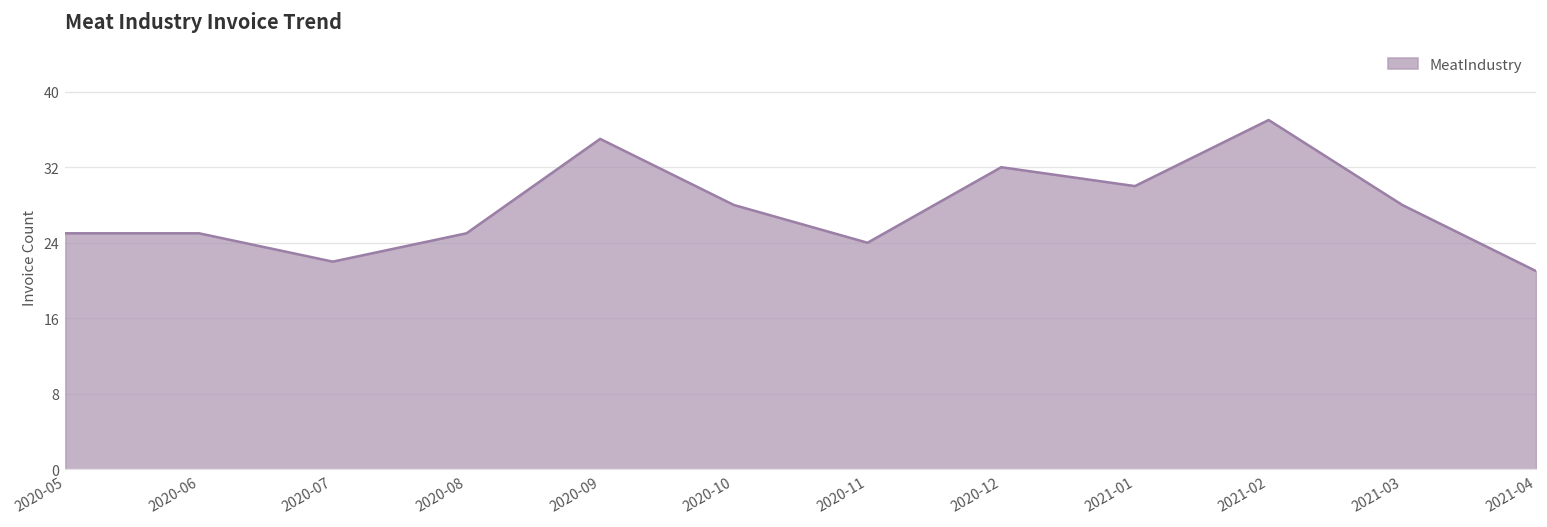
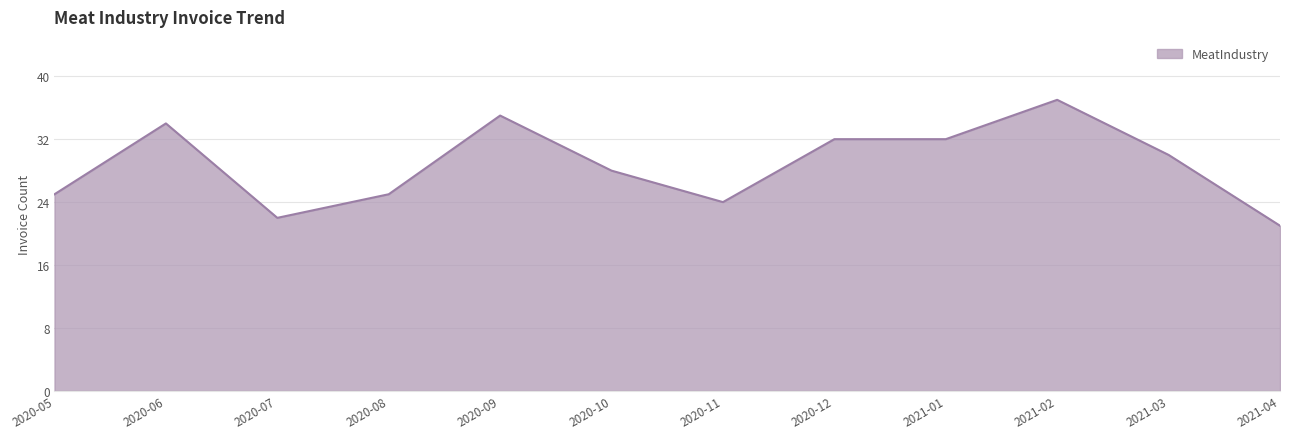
  {
    "2020-05": 25,
-   "2020-06": 25,
+   "2020-06": 34,
    "2020-07": 22,
    "2020-08": 25,
    "2020-09": 35,
    "2020-10": 28,
    "2020-11": 24,
    "2020-12": 32,
-   "2021-01": 30,
+   "2021-01": 32,
    "2021-02": 37,
-   "2021-03": 28,
+   "2021-03": 30,
    "2021-04": 21
  }
